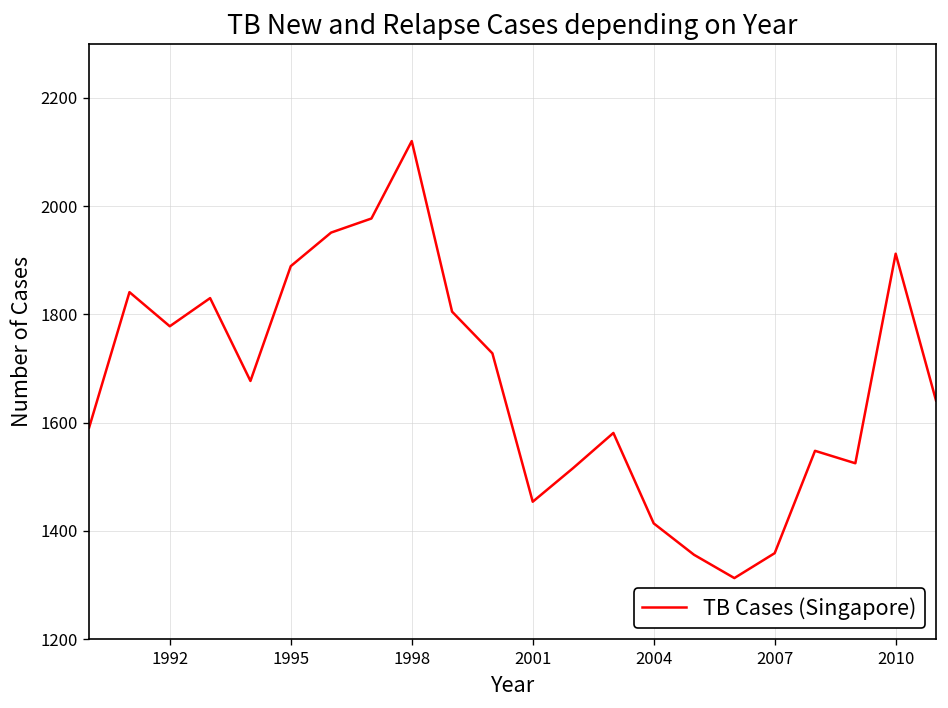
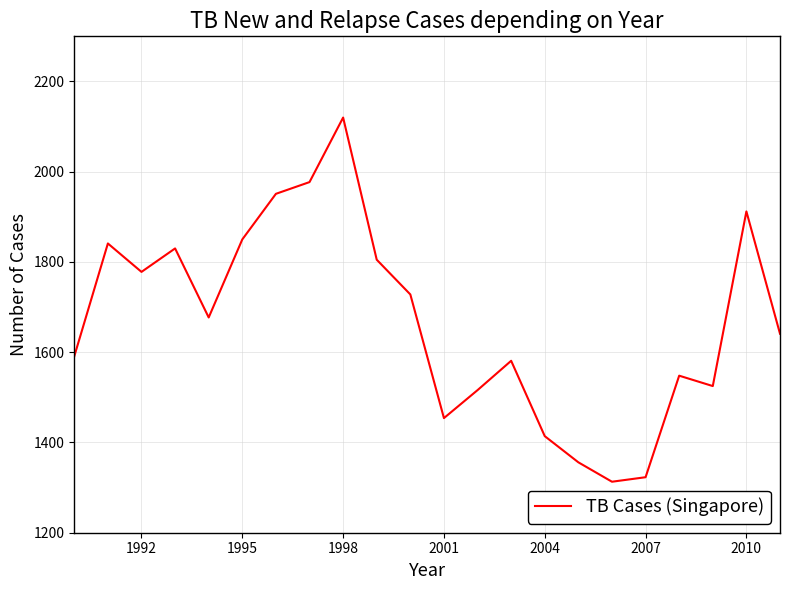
  {
    "1992": 1780,
-   "1995": 1890,
+   "1995": 1850,
    "1998": 2120,
    "2001": 1450,
    "2004": 1410,
-   "2007": 1360,
+   "2007": 1320,
    "2010": 1910
  }
